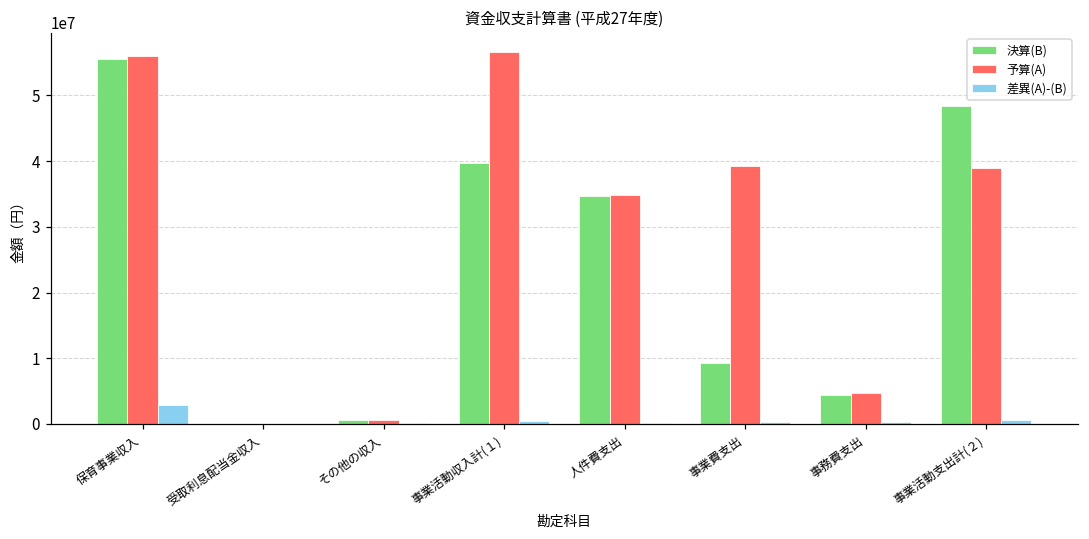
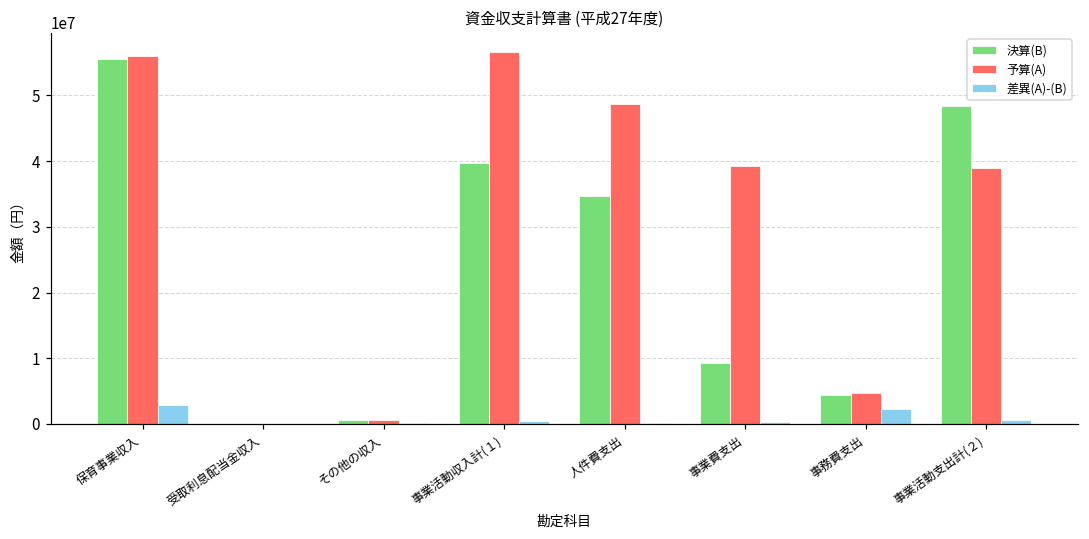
  {
    "決算(B)": {
      "保育事業収入": 56000000,
      "その他の収入": 1000000,
      "事業活動収入計(１)": 40000000,
      "人件費支出": 35000000,
      "事業費支出": 9000000,
      "事務費支出": 4000000,
      "事業活動支出計(２)": 48000000
    },
    "予算(A)": {
      "保育事業収入": 56000000,
      "その他の収入": 1000000,
      "事業活動収入計(１)": 57000000,
-     "人件費支出": 35000000,
+     "人件費支出": 49000000,
      "事業費支出": 39000000,
      "事務費支出": 5000000,
      "事業活動支出計(２)": 39000000
    },
    "差異(A)-(B)": {
      "保育事業収入": 3000000,
      "事業活動収入計(１)": 1000000,
-     "事務費支出": 0,
+     "事務費支出": 2000000,
      "事業活動支出計(２)": 1000000
    }
  }
